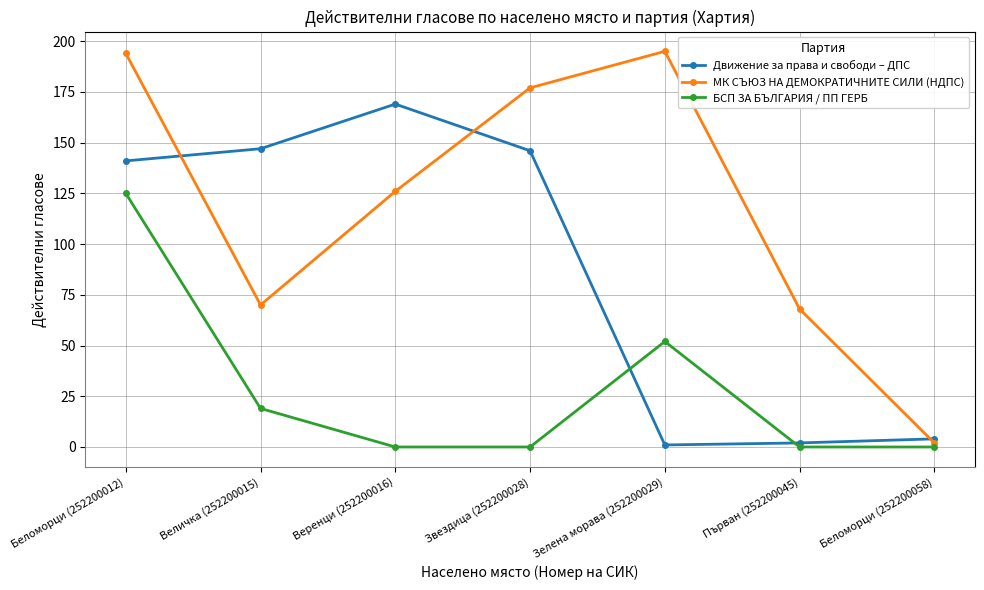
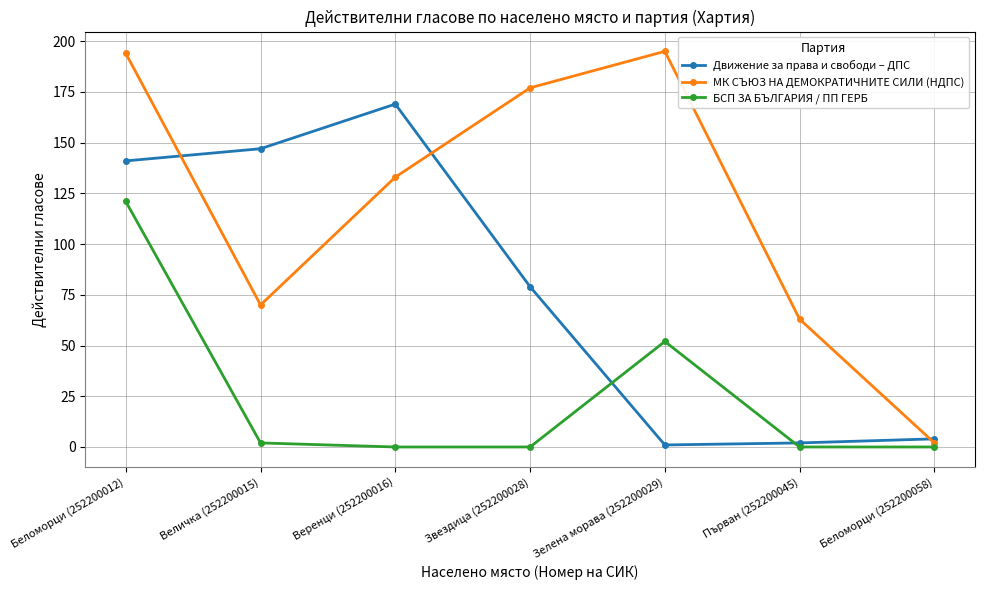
  {
    "Движение за права и свободи – ДПС": {
      "Беломорци (252200012)": 141,
      "Величка (252200015)": 147,
      "Веренци (252200016)": 169,
-     "Звездица (252200028)": 146,
+     "Звездица (252200028)": 79,
      "Зелена морава (252200029)": 1,
      "Първан (252200045)": 2,
      "Беломорци (252200058)": 4
    },
    "МК СЪЮЗ НА ДЕМОКРАТИЧНИТЕ СИЛИ (НДПС)": {
      "Беломорци (252200012)": 194,
      "Величка (252200015)": 70,
-     "Веренци (252200016)": 126,
+     "Веренци (252200016)": 133,
      "Звездица (252200028)": 177,
      "Зелена морава (252200029)": 195,
-     "Първан (252200045)": 68,
+     "Първан (252200045)": 63,
      "Беломорци (252200058)": 2
    },
    "БСП ЗА БЪЛГАРИЯ / ПП ГЕРБ": {
-     "Беломорци (252200012)": 125,
-     "Величка (252200015)": 19,
+     "Беломорци (252200012)": 121,
+     "Величка (252200015)": 2,
      "Веренци (252200016)": 0,
      "Звездица (252200028)": 0,
      "Зелена морава (252200029)": 52,
      "Първан (252200045)": 0,
      "Беломорци (252200058)": 0
    }
  }
